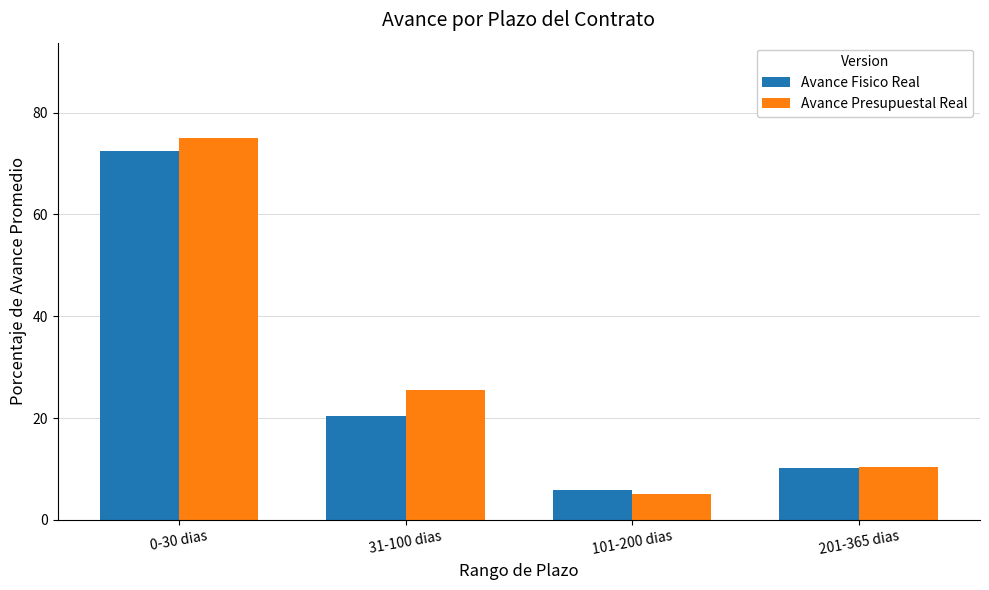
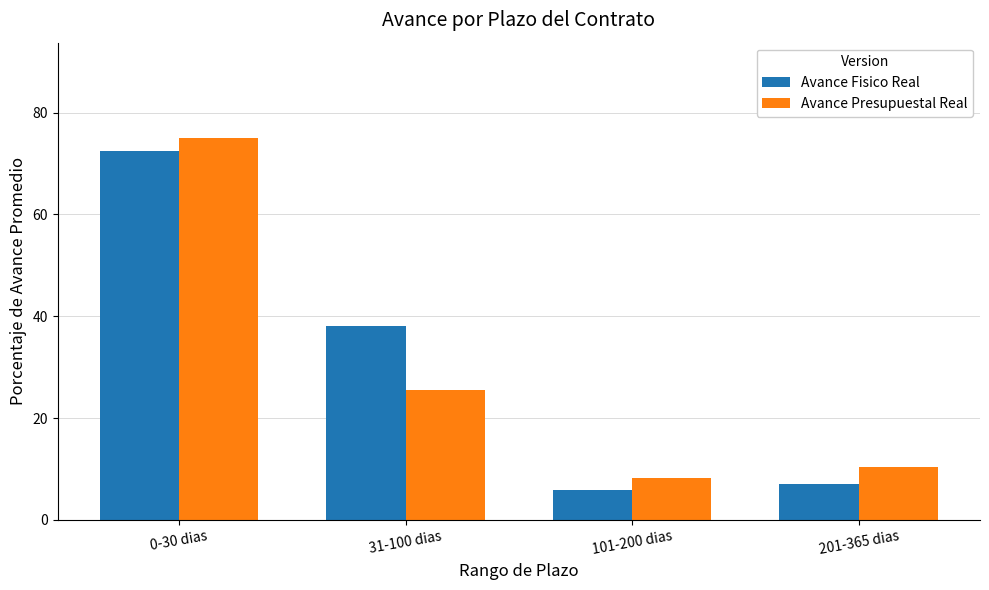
  {
    "Avance Fisico Real": {
      "0-30 dias": 73,
-     "31-100 dias": 21,
+     "31-100 dias": 38,
      "101-200 dias": 6,
-     "201-365 dias": 10
+     "201-365 dias": 7
    },
    "Avance Presupuestal Real": {
      "0-30 dias": 75,
      "31-100 dias": 26,
-     "101-200 dias": 5,
+     "101-200 dias": 8,
      "201-365 dias": 10
    }
  }
